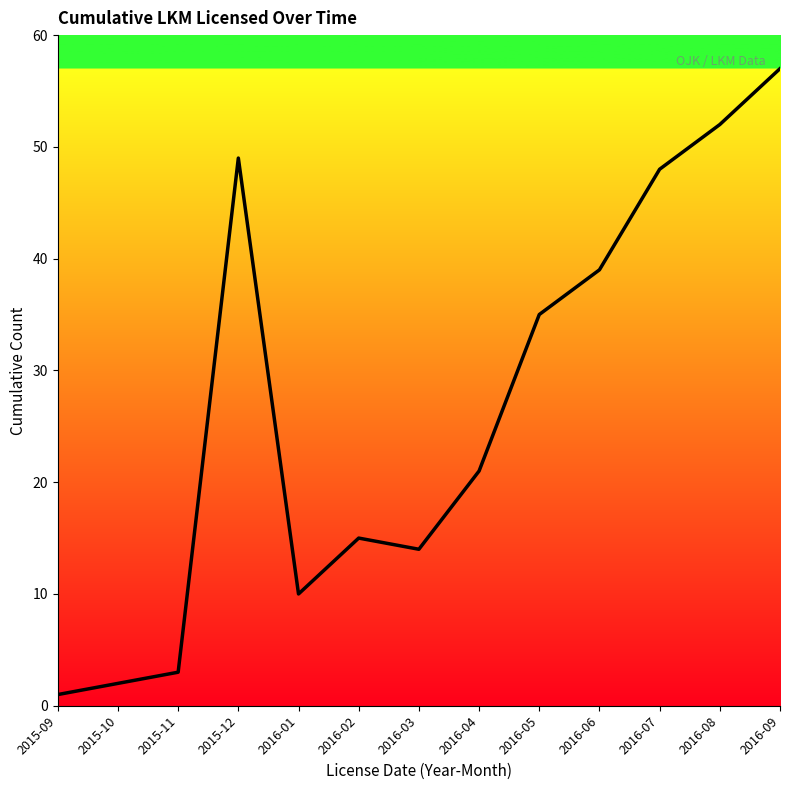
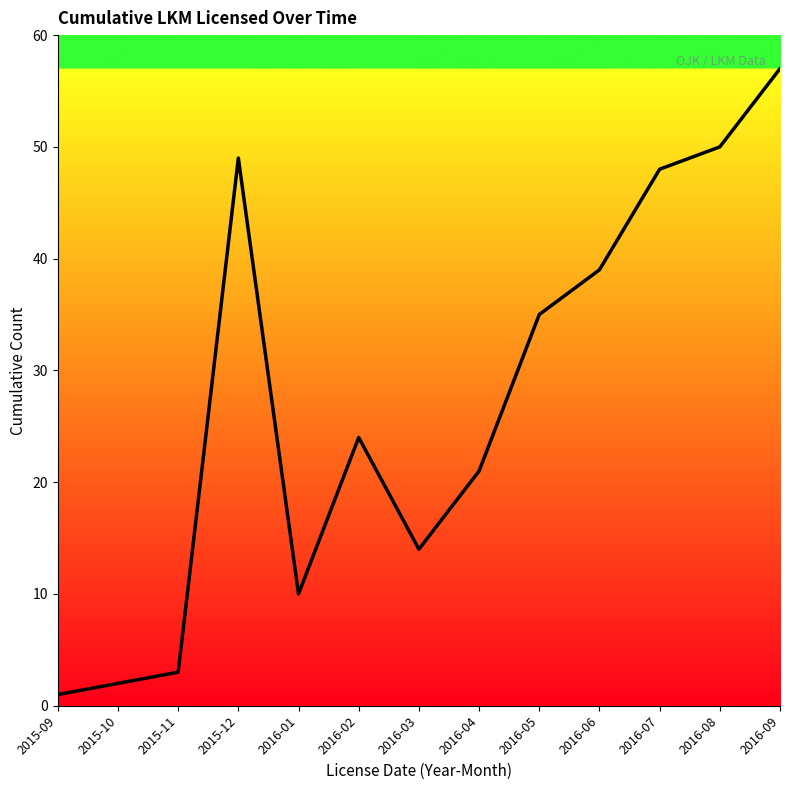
  {
    "2015-09": 1,
    "2015-10": 2,
    "2015-11": 3,
    "2015-12": 49,
    "2016-01": 10,
-   "2016-02": 15,
+   "2016-02": 24,
    "2016-03": 14,
    "2016-04": 21,
    "2016-05": 35,
    "2016-06": 39,
    "2016-07": 48,
-   "2016-08": 52,
+   "2016-08": 50,
    "2016-09": 57
  }
